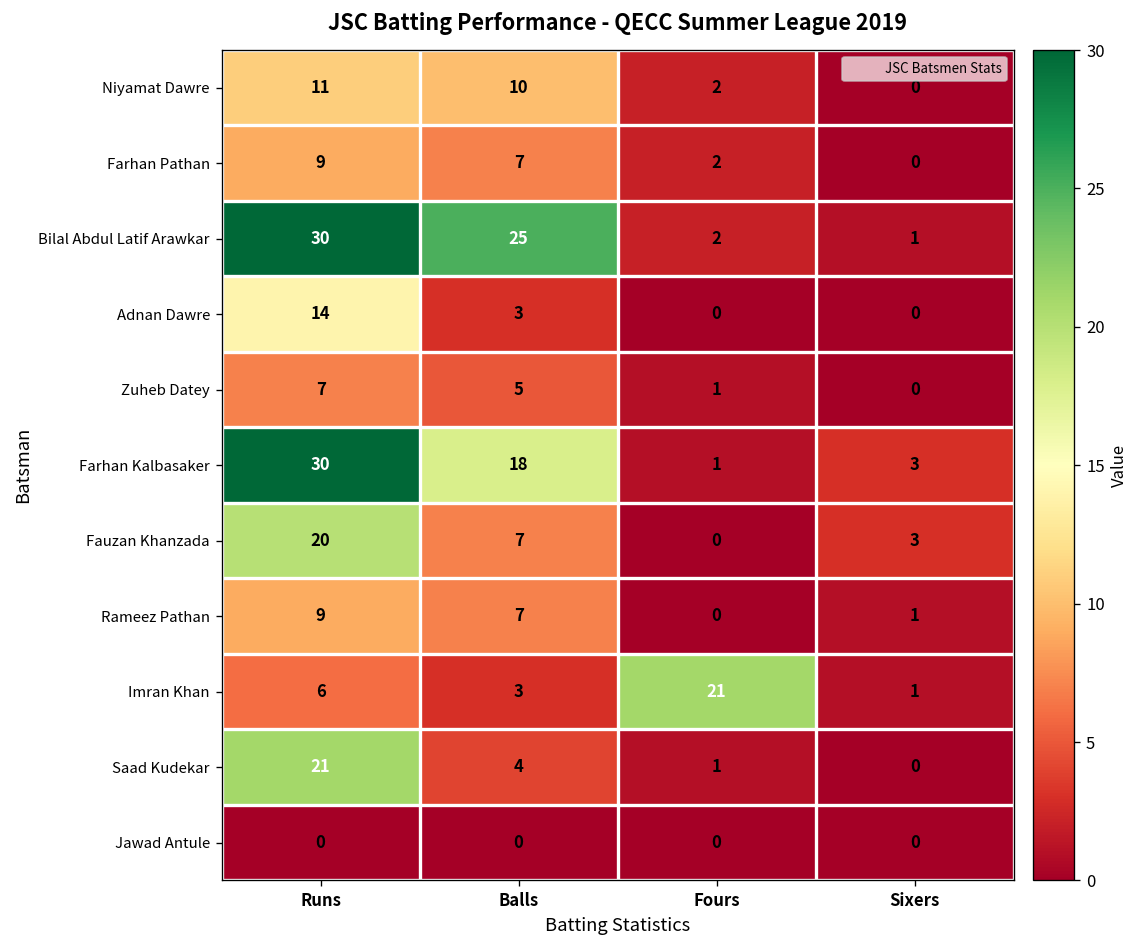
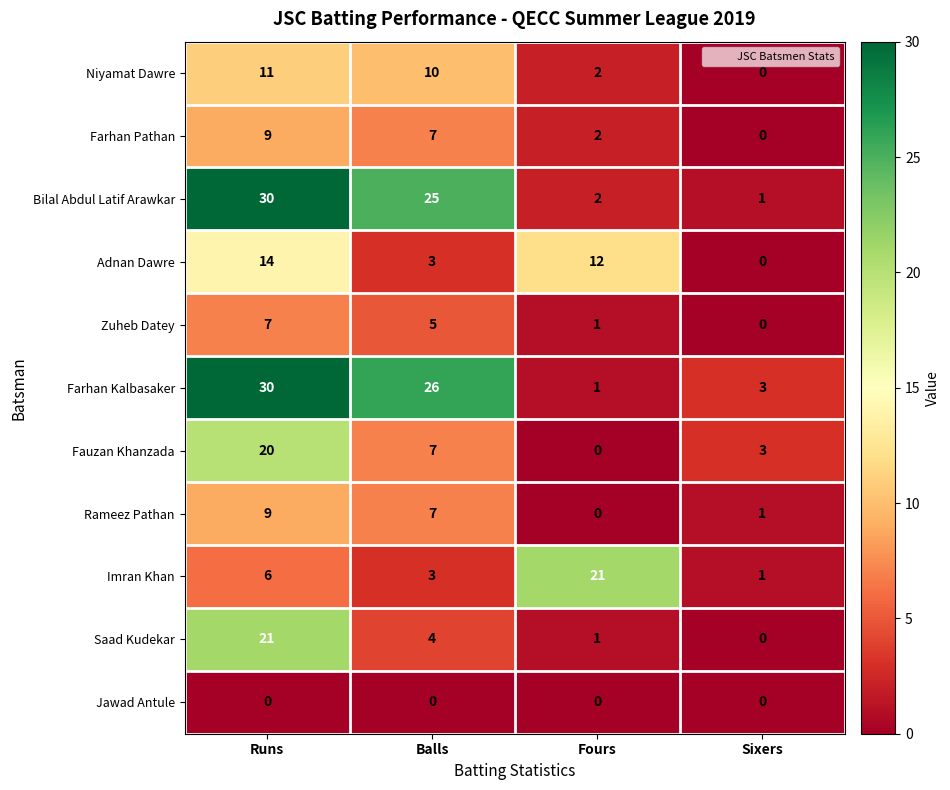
  {
    "Niyamat Dawre": {
      "Runs": 11,
      "Balls": 10,
      "Fours": 2,
      "Sixers": 0
    },
    "Farhan Pathan": {
      "Runs": 9,
      "Balls": 7,
      "Fours": 2,
      "Sixers": 0
    },
    "Bilal Abdul Latif Arawkar": {
      "Runs": 30,
      "Balls": 25,
      "Fours": 2,
      "Sixers": 1
    },
    "Adnan Dawre": {
      "Runs": 14,
      "Balls": 3,
-     "Fours": 0,
+     "Fours": 12,
      "Sixers": 0
    },
    "Zuheb Datey": {
      "Runs": 7,
      "Balls": 5,
      "Fours": 1,
      "Sixers": 0
    },
    "Farhan Kalbasaker": {
      "Runs": 30,
-     "Balls": 18,
+     "Balls": 26,
      "Fours": 1,
      "Sixers": 3
    },
    "Fauzan Khanzada": {
      "Runs": 20,
      "Balls": 7,
      "Fours": 0,
      "Sixers": 3
    },
    "Rameez Pathan": {
      "Runs": 9,
      "Balls": 7,
      "Fours": 0,
      "Sixers": 1
    },
    "Imran Khan": {
      "Runs": 6,
      "Balls": 3,
      "Fours": 21,
      "Sixers": 1
    },
    "Saad Kudekar": {
      "Runs": 21,
      "Balls": 4,
      "Fours": 1,
      "Sixers": 0
    },
    "Jawad Antule": {
      "Runs": 0,
      "Balls": 0,
      "Fours": 0,
      "Sixers": 0
    }
  }
